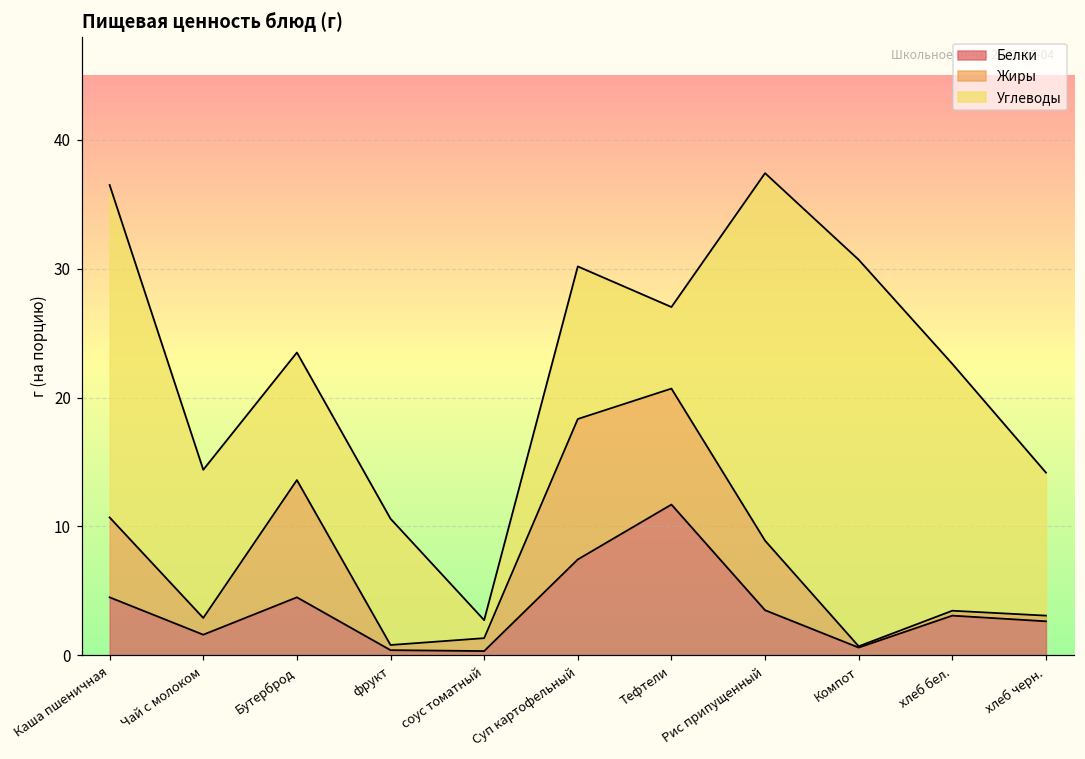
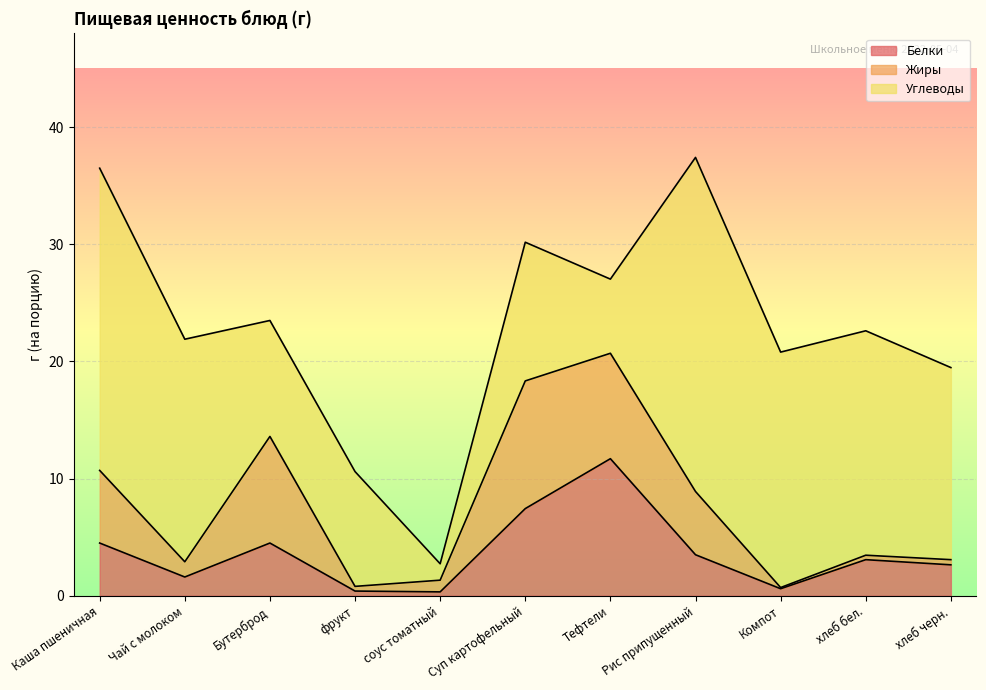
  {
    "Белки": {
      "Каша пшеничная": 4.5,
      "Чай с молоком": 1.6,
      "Бутерброд": 4.5,
      "фрукт": 0.4,
      "соус томатный": 0.3,
      "Суп картофельный": 7.4,
      "Тефтели": 11.7,
      "Рис припущенный": 3.5,
      "хлеб бел.": 3.1,
      "хлеб черн.": 2.6
    },
    "Жиры": {
      "Каша пшеничная": 6.2,
      "Чай с молоком": 1.3,
      "Бутерброд": 9.1,
      "фрукт": 0.4,
      "соус томатный": 1.0,
      "Суп картофельный": 10.9,
      "Тефтели": 9.0,
      "Рис припущенный": 5.4,
      "хлеб бел.": 0.4,
      "хлеб черн.": 0.4
    },
    "Углеводы": {
      "Каша пшеничная": 25.8,
-     "Чай с молоком": 11.5,
+     "Чай с молоком": 19.0,
      "Бутерброд": 9.9,
      "фрукт": 9.8,
      "соус томатный": 1.4,
      "Суп картофельный": 11.8,
      "Тефтели": 6.3,
      "Рис припущенный": 28.5,
-     "Компот": 30.0,
+     "Компот": 20.1,
      "хлеб бел.": 19.2,
-     "хлеб черн.": 11.1
+     "хлеб черн.": 16.4
    }
  }
